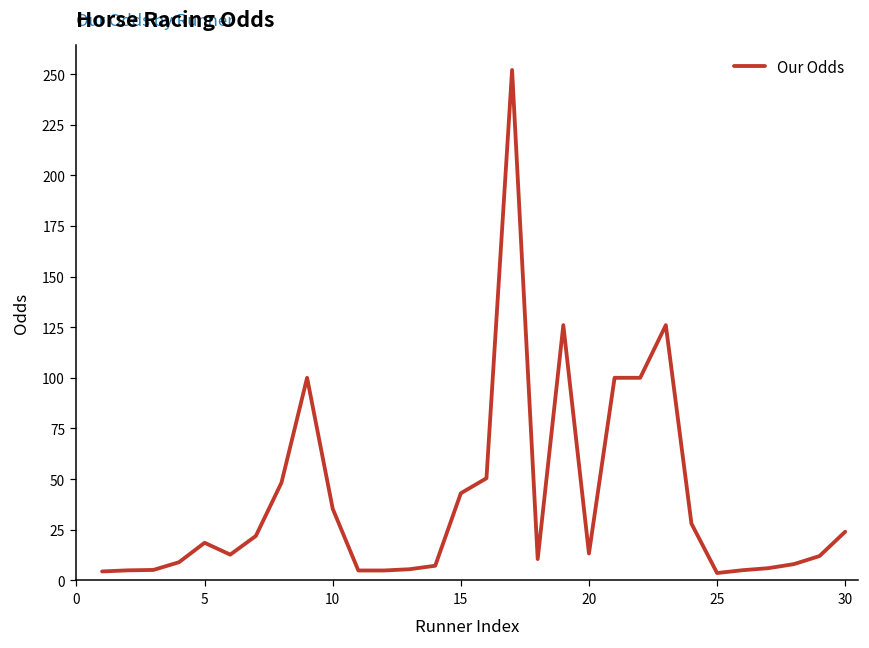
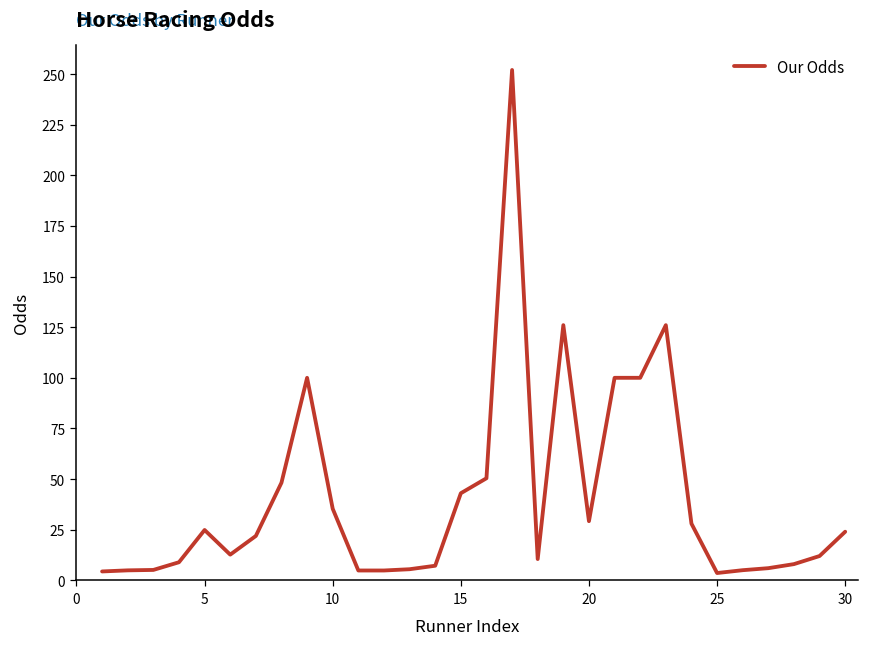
  {
-   "5": 19,
+   "5": 25,
    "10": 35,
    "15": 43,
-   "20": 13,
+   "20": 29,
    "25": 4,
    "30": 24
  }
